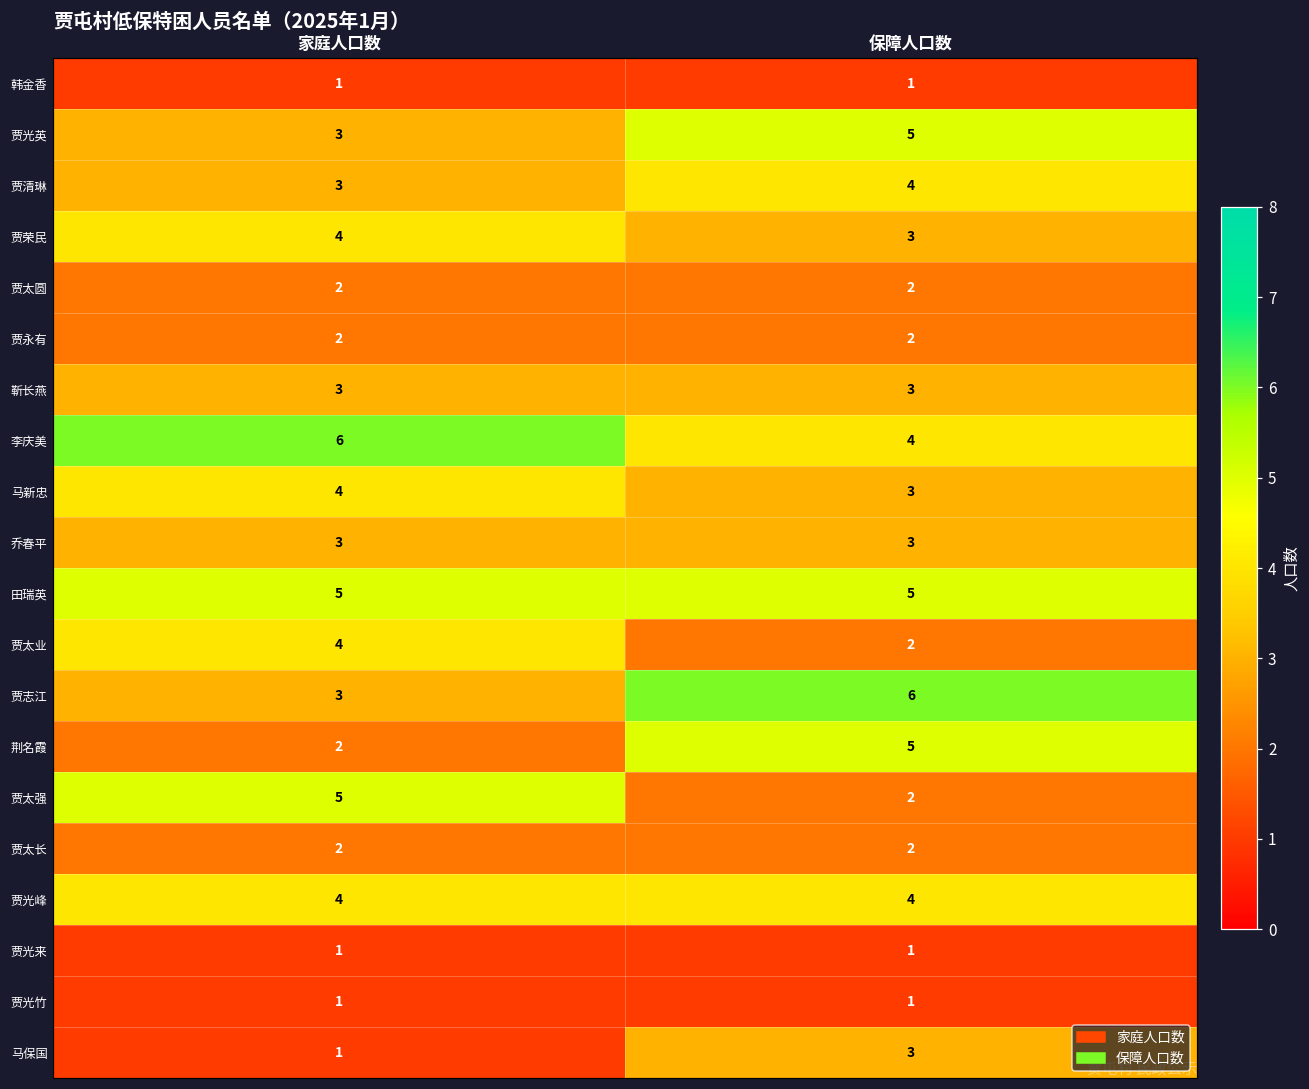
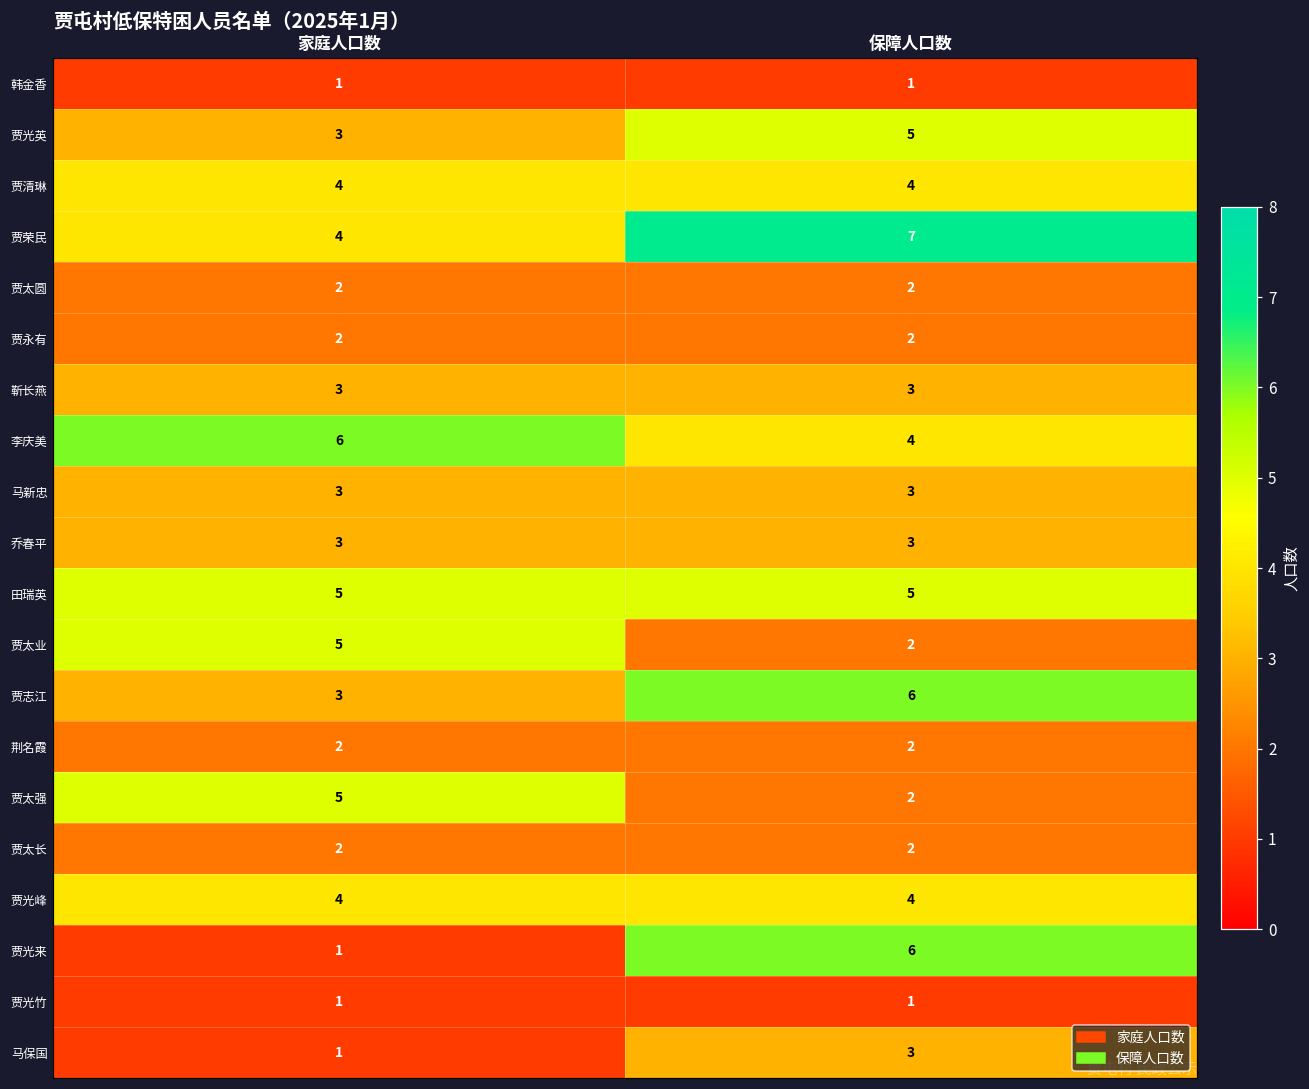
  {
    "韩金香": {
      "家庭人口数": 1,
      "保障人口数": 1
    },
    "贾光英": {
      "家庭人口数": 3,
      "保障人口数": 5
    },
    "贾清琳": {
-     "家庭人口数": 3,
+     "家庭人口数": 4,
      "保障人口数": 4
    },
    "贾荣民": {
      "家庭人口数": 4,
-     "保障人口数": 3
+     "保障人口数": 7
    },
    "贾太圆": {
      "家庭人口数": 2,
      "保障人口数": 2
    },
    "贾永有": {
      "家庭人口数": 2,
      "保障人口数": 2
    },
    "靳长燕": {
      "家庭人口数": 3,
      "保障人口数": 3
    },
    "李庆美": {
      "家庭人口数": 6,
      "保障人口数": 4
    },
    "马新忠": {
-     "家庭人口数": 4,
+     "家庭人口数": 3,
      "保障人口数": 3
    },
    "乔春平": {
      "家庭人口数": 3,
      "保障人口数": 3
    },
    "田瑞英": {
      "家庭人口数": 5,
      "保障人口数": 5
    },
    "贾太业": {
-     "家庭人口数": 4,
+     "家庭人口数": 5,
      "保障人口数": 2
    },
    "贾志江": {
      "家庭人口数": 3,
      "保障人口数": 6
    },
    "荆名霞": {
      "家庭人口数": 2,
-     "保障人口数": 5
+     "保障人口数": 2
    },
    "贾太强": {
      "家庭人口数": 5,
      "保障人口数": 2
    },
    "贾太长": {
      "家庭人口数": 2,
      "保障人口数": 2
    },
    "贾光峰": {
      "家庭人口数": 4,
      "保障人口数": 4
    },
    "贾光来": {
      "家庭人口数": 1,
-     "保障人口数": 1
+     "保障人口数": 6
    },
    "贾光竹": {
      "家庭人口数": 1,
      "保障人口数": 1
    },
    "马保国": {
      "家庭人口数": 1,
      "保障人口数": 3
    }
  }
